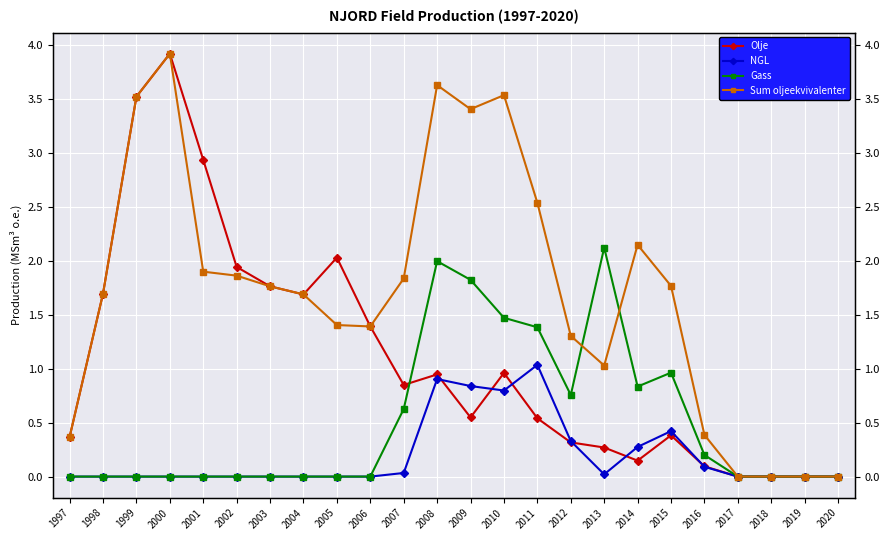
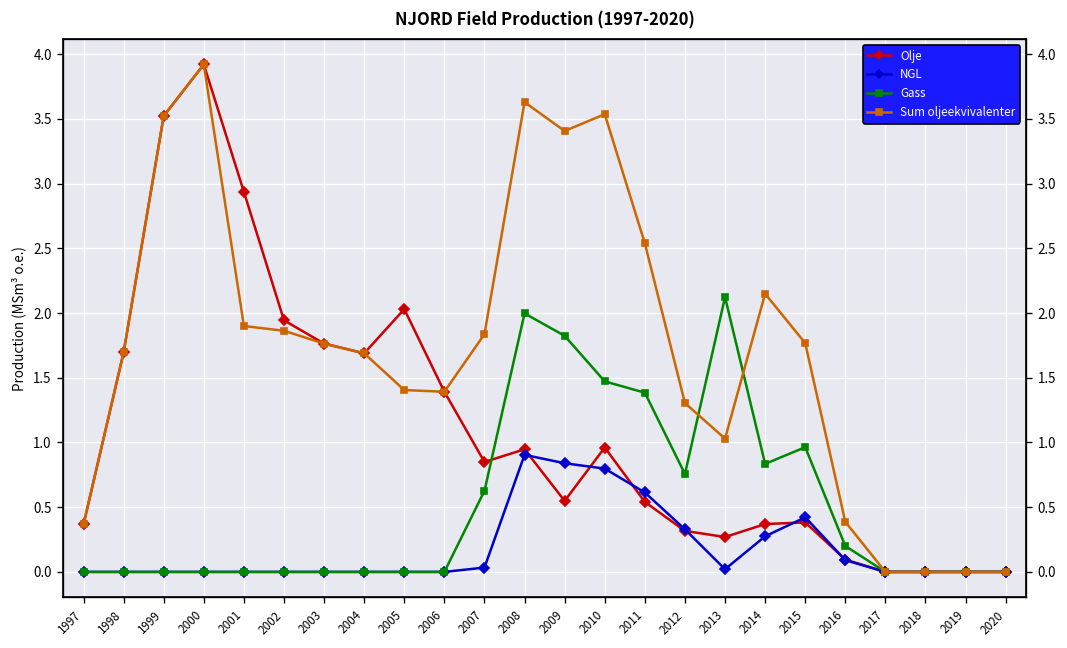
  {
    "Olje": {
      "2001": 2.94,
      "2002": 1.94,
      "2005": 2.03,
      "2007": 0.85,
      "2008": 0.95,
      "2009": 0.55,
      "2010": 0.96,
      "2011": 0.54,
      "2013": 0.27,
-     "2014": 0.15,
+     "2014": 0.37,
      "2015": 0.38
    },
    "NGL": {
      "2007": 0.03,
      "2008": 0.90,
      "2009": 0.84,
      "2010": 0.80,
-     "2011": 1.04,
+     "2011": 0.61,
      "2013": 0.02,
      "2014": 0.28,
      "2015": 0.42
    },
    "Gass": {
      "2007": 0.63,
      "2008": 2.00,
      "2009": 1.82,
      "2010": 1.47,
      "2011": 1.38,
      "2012": 0.76,
      "2013": 2.12,
      "2014": 0.83,
      "2015": 0.96,
      "2016": 0.20
    },
    "Sum oljeekvivalenter": {
      "2001": 1.90,
      "2002": 1.86,
      "2005": 1.41,
      "2007": 1.84,
      "2008": 3.63,
      "2009": 3.41,
      "2010": 3.54,
      "2011": 2.54,
      "2012": 1.30,
      "2013": 1.03,
      "2014": 2.15,
      "2015": 1.77,
      "2016": 0.39
    }
  }
